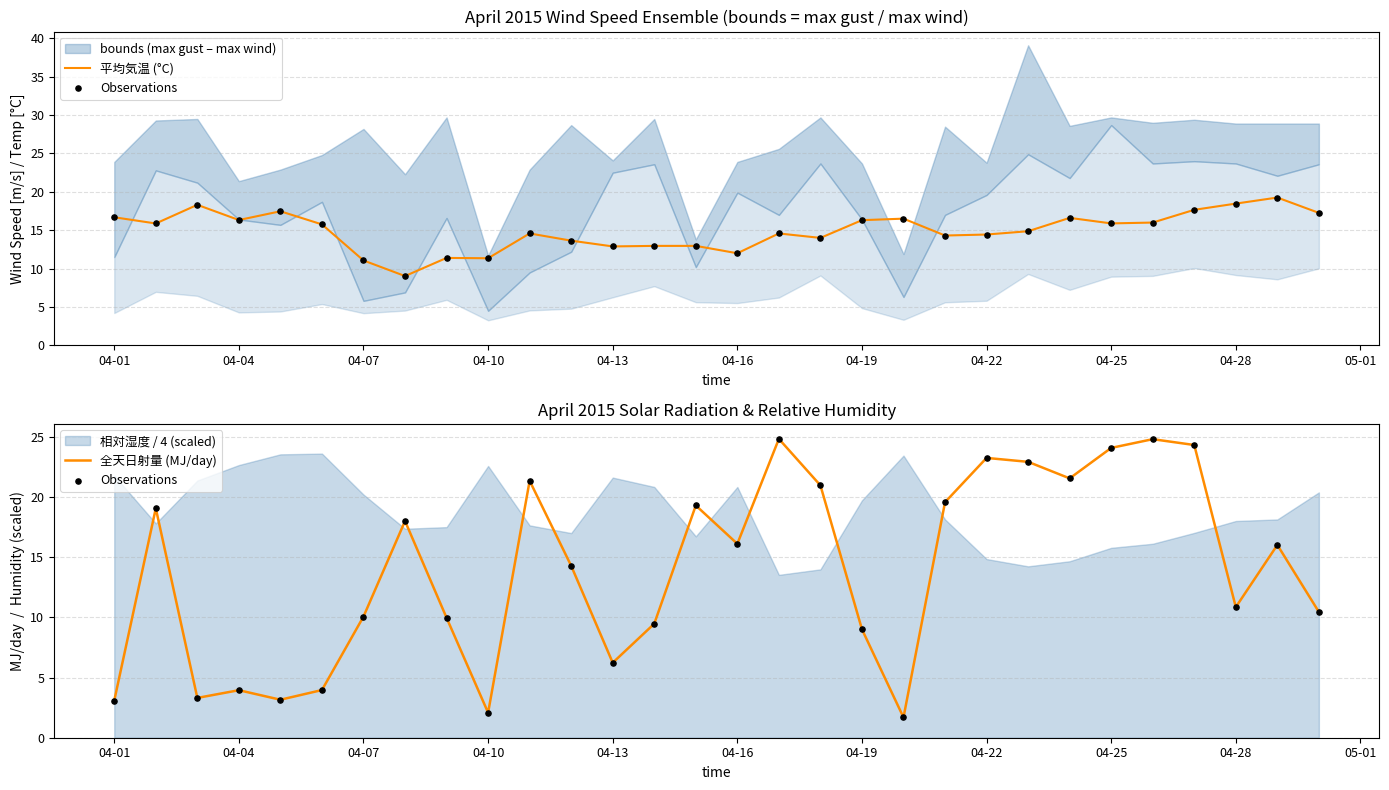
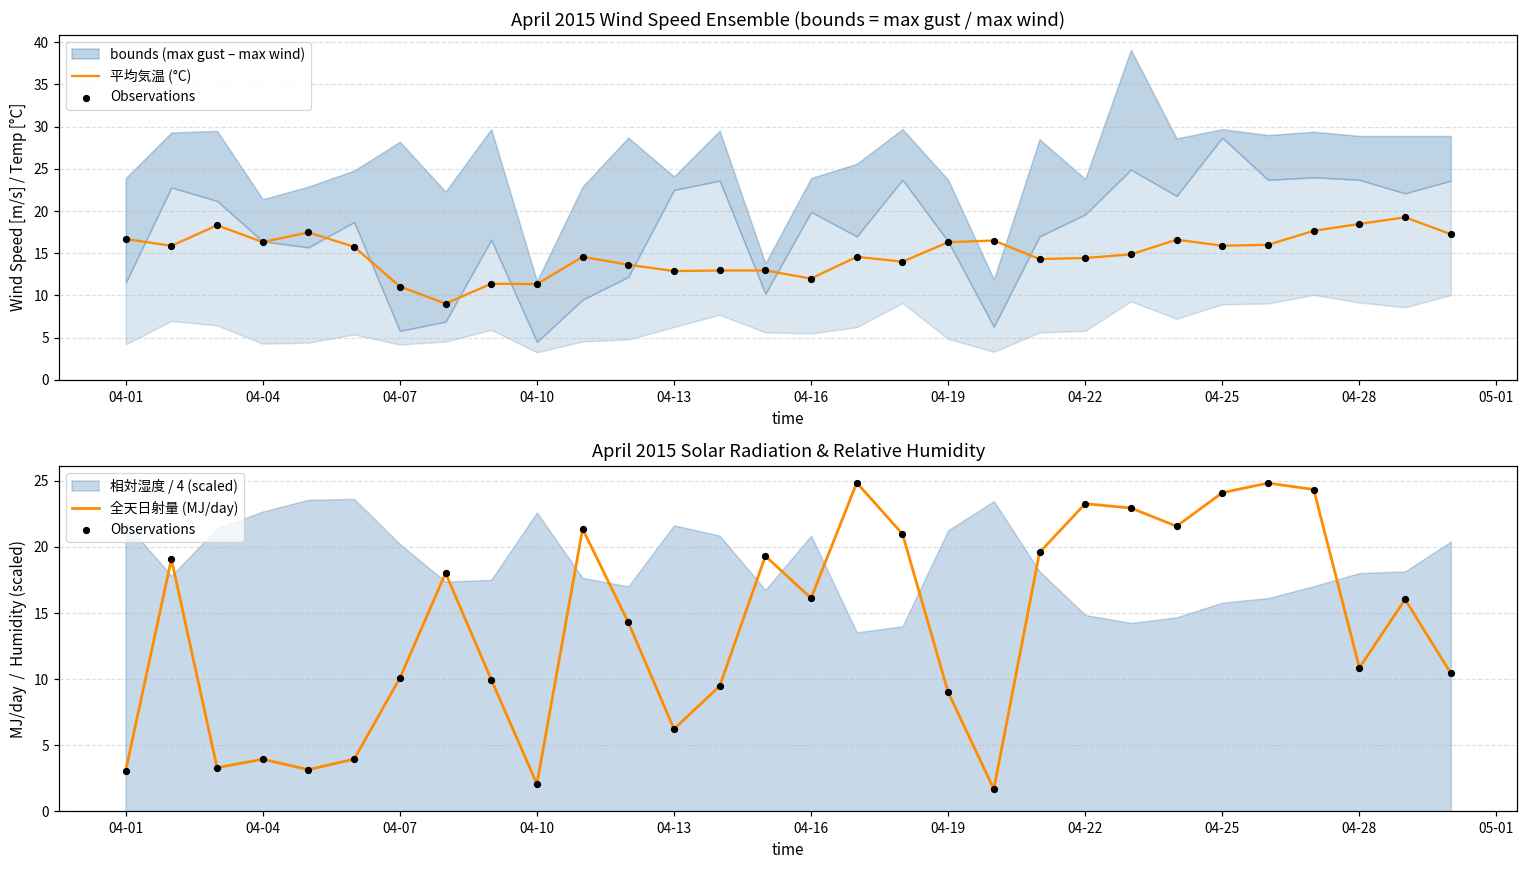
  {
    "April 2015 Wind Speed Ensemble (bounds = max gust / max wind)": {
      "Observations": {
        "04-01": 17,
        "04-07": 11,
        "04-10": 11,
        "04-13": 13,
        "04-16": 12,
        "04-22": 14,
        "04-25": 16,
        "04-28": 18
      }
    },
    "April 2015 Solar Radiation & Relative Humidity": {
      "Observations": {
        "04-01": 3.1,
        "04-04": 4.0,
        "04-07": 10.1,
        "04-10": 2.1,
        "04-13": 6.2,
        "04-16": 16.1,
        "04-19": 9.0,
        "04-22": 23.3,
        "04-25": 24.1,
        "04-28": 10.9
      },
      "相対湿度 / 4 (scaled)": {
        "04-04": 22.7,
        "04-07": 20.2,
        "04-10": 22.6,
        "04-13": 21.6,
        "04-16": 20.9,
-       "04-19": 19.7,
+       "04-19": 21.3,
        "04-22": 14.9,
        "04-25": 15.8,
        "04-28": 18.0
      }
    }
  }
